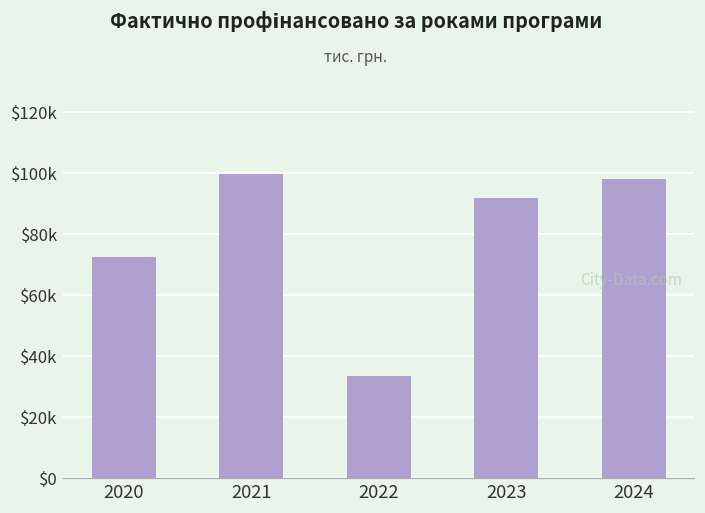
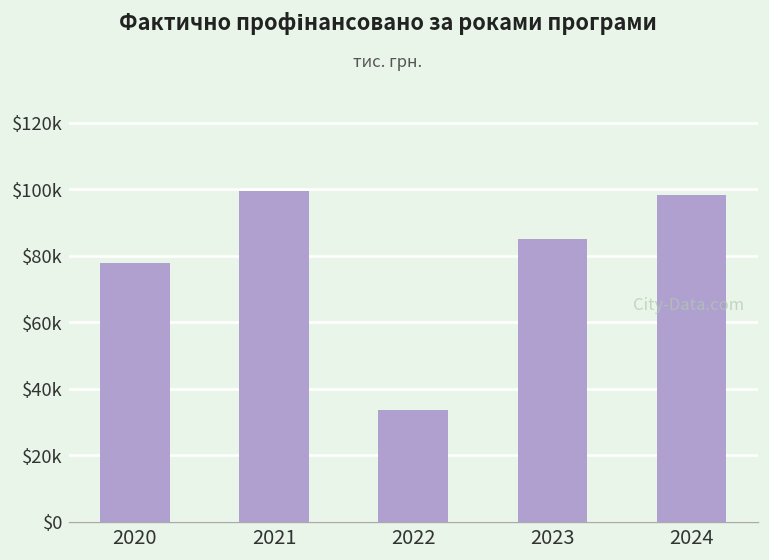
  {
-   "2020": "$73000",
+   "2020": "$78000",
    "2021": "$100000",
    "2022": "$34000",
-   "2023": "$92000",
+   "2023": "$85000",
    "2024": "$98000"
  }
